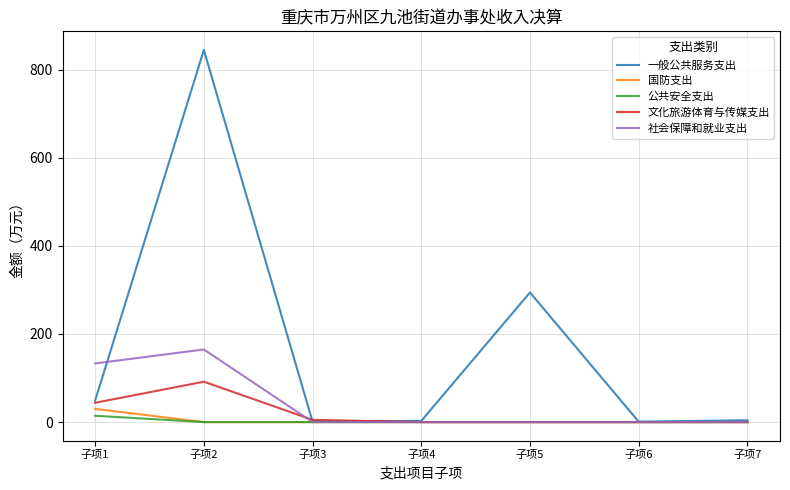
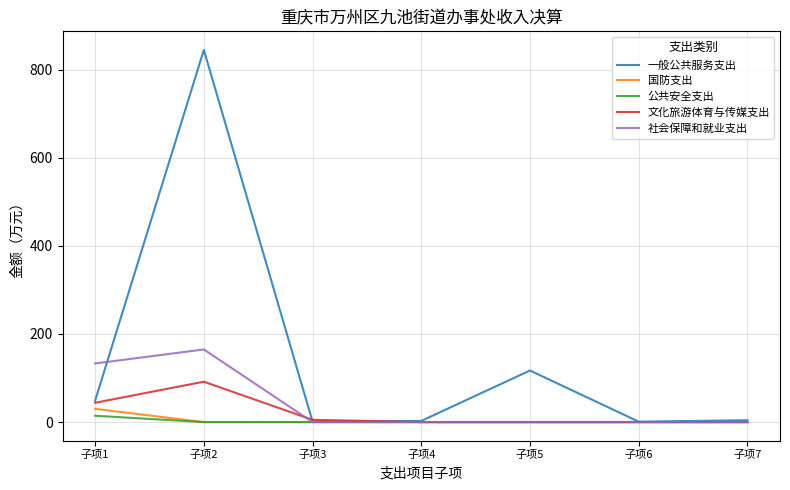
  {
    "一般公共服务支出": {
      "子项2": 840,
-     "子项5": 290
+     "子项5": 120
    },
    "国防支出": {
      "子项1": 30
    },
    "公共安全支出": {
      "子项1": 10
    },
    "文化旅游体育与传媒支出": {
      "子项2": 90
    },
    "社会保障和就业支出": {
      "子项1": 130,
      "子项2": 160
    }
  }
